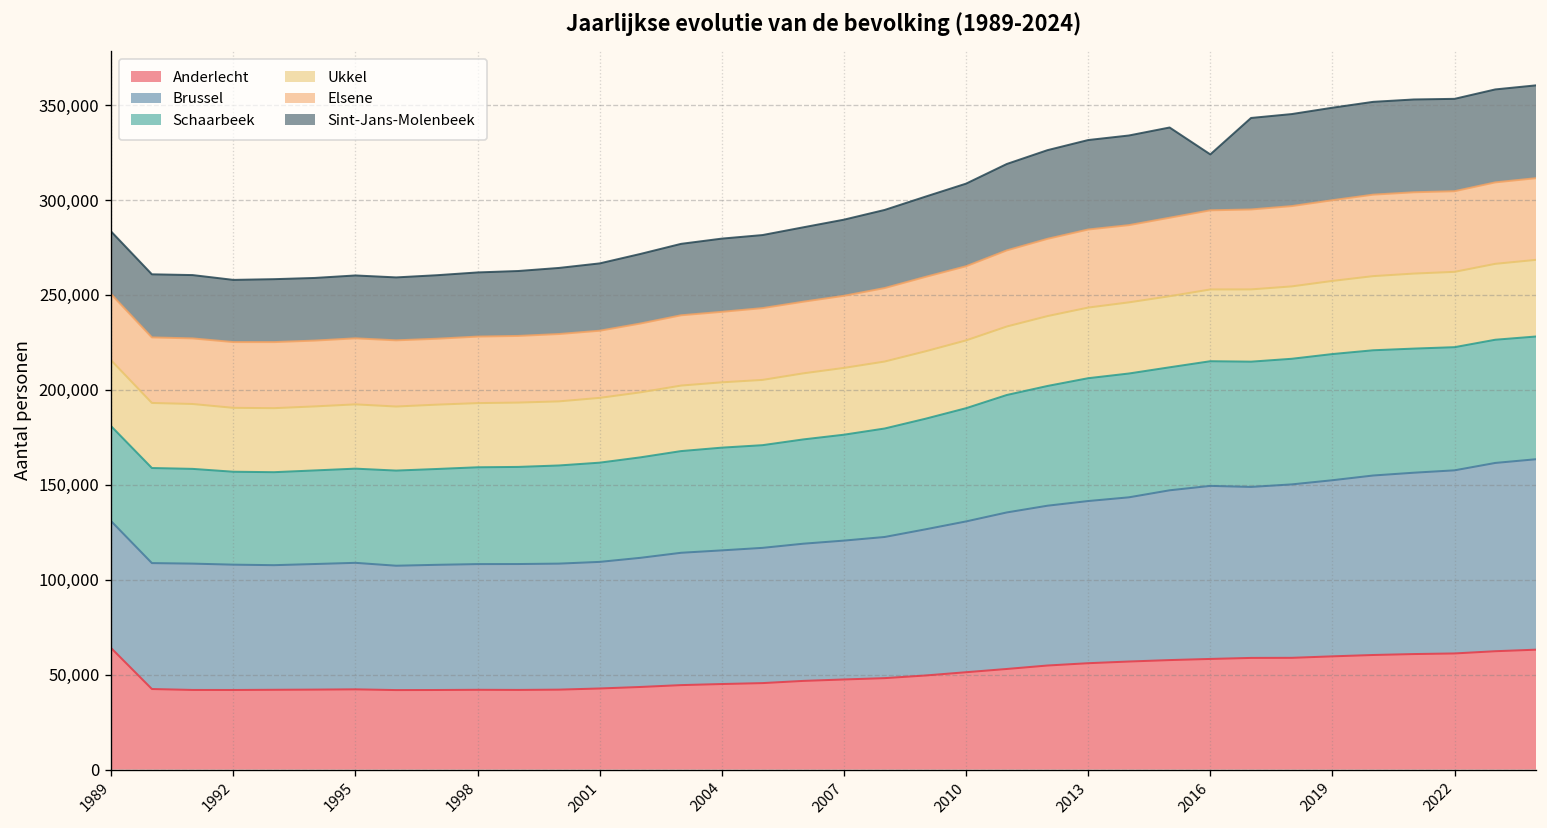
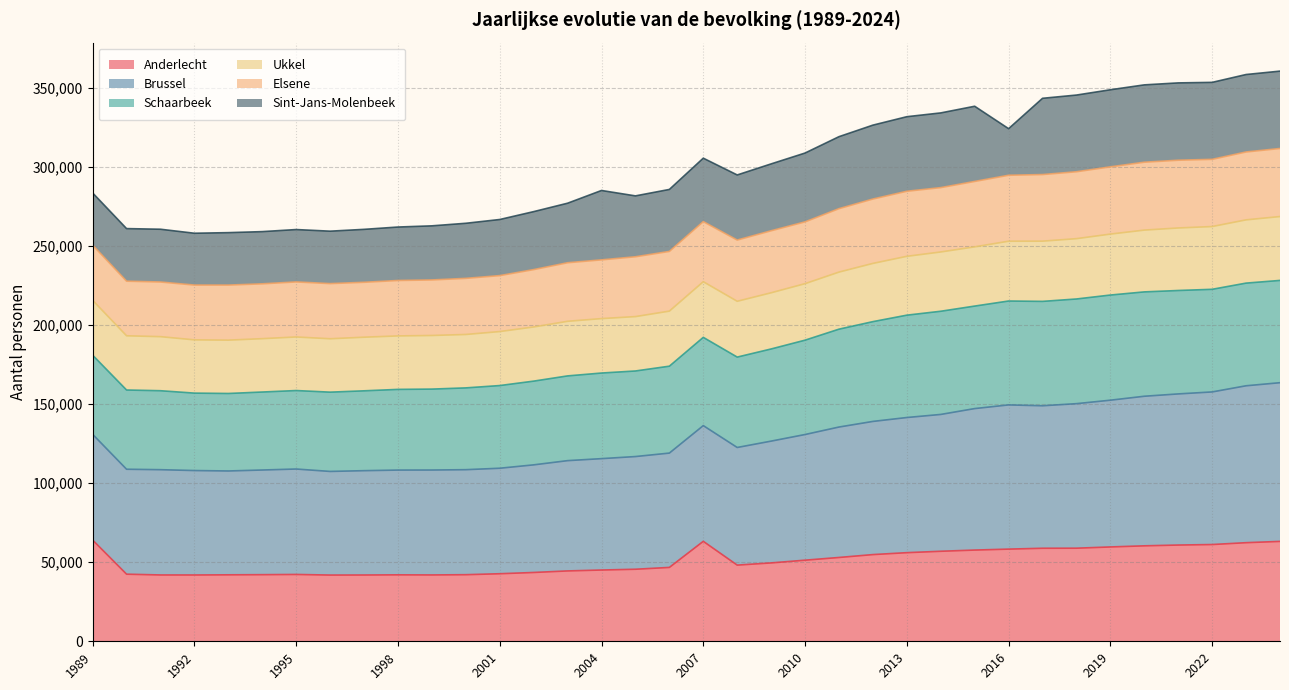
  {
    "Anderlecht": {
      "1989": "64,000",
      "1992": "42,000",
      "1995": "42,000",
      "1998": "42,000",
      "2001": "43,000",
      "2004": "45,000",
-     "2007": "47,000",
+     "2007": "63,000",
      "2010": "51,000",
      "2013": "56,000",
      "2016": "58,000",
      "2019": "60,000",
      "2022": "61,000"
    },
    "Sint-Jans-Molenbeek": {
      "1989": "33,000",
      "1992": "33,000",
      "1995": "33,000",
      "1998": "34,000",
      "2001": "35,000",
-     "2004": "39,000",
+     "2004": "44,000",
      "2007": "40,000",
      "2010": "44,000",
      "2013": "47,000",
      "2016": "29,000",
      "2019": "49,000",
      "2022": "49,000"
    }
  }
